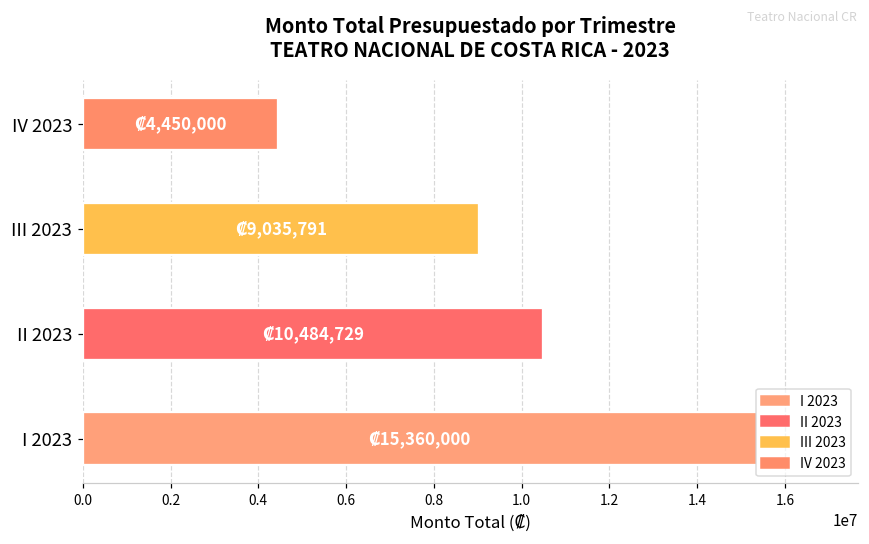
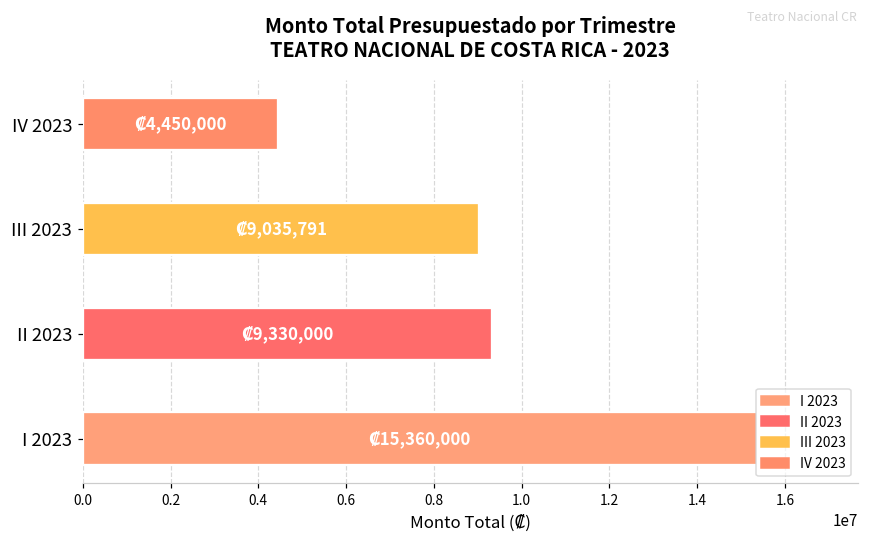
  {
    "IV 2023": "4,450,000",
    "III 2023": "9,035,791",
-   "II 2023": "10,484,729"
+   "II 2023": "9,330,000"
  }
